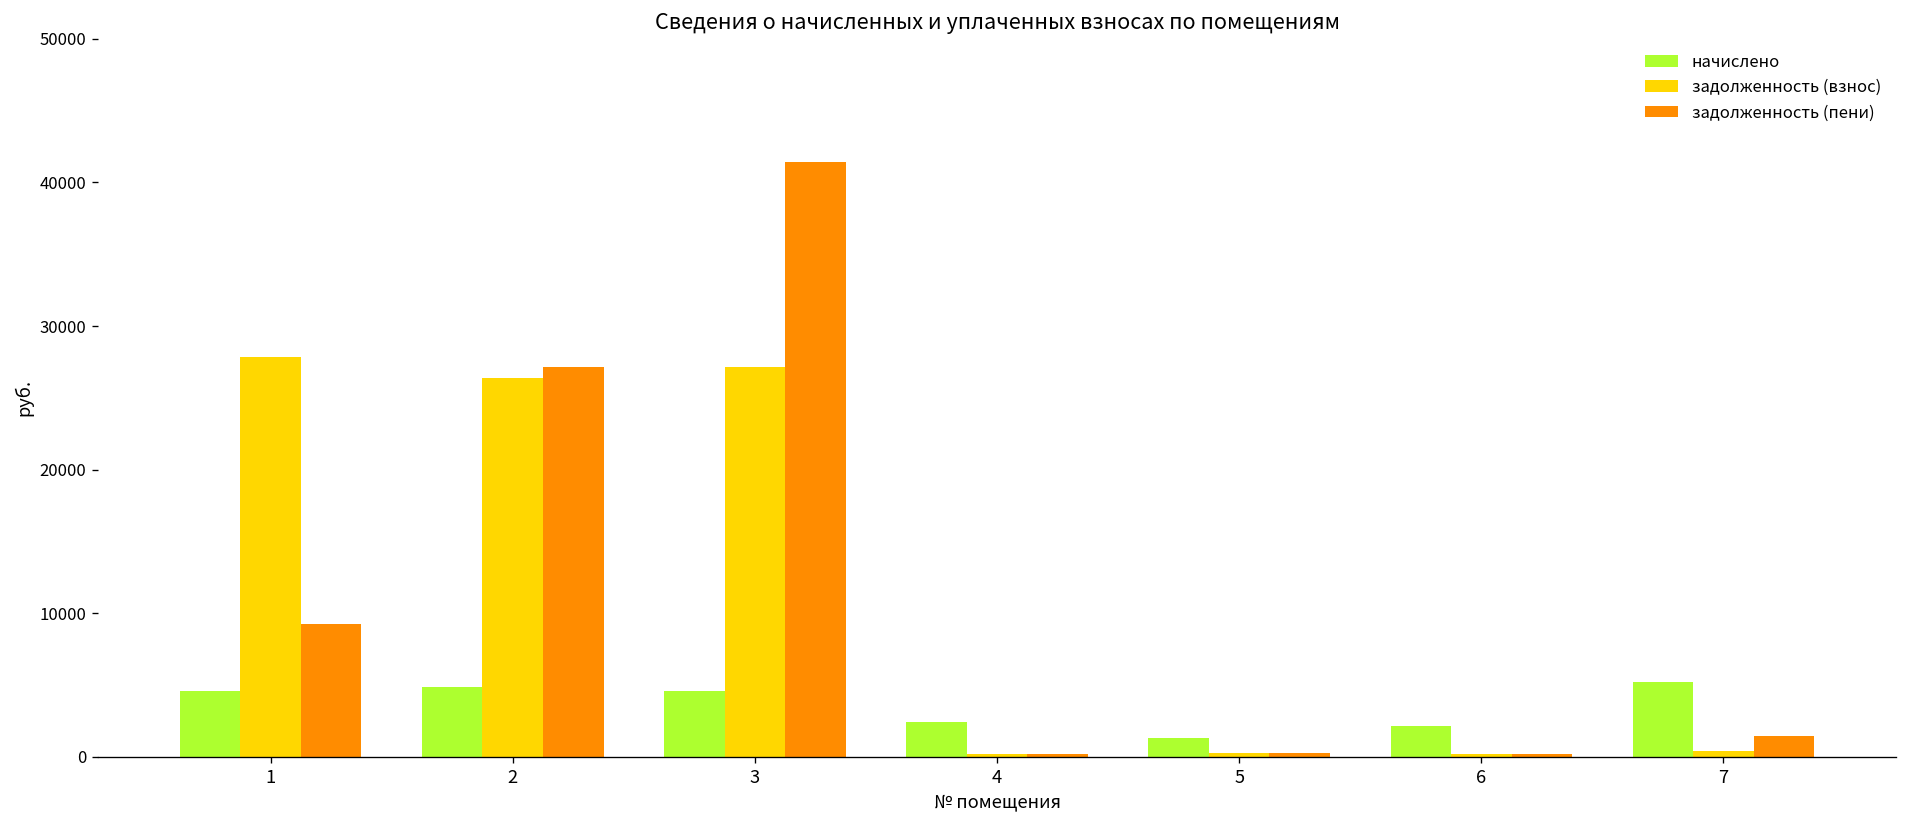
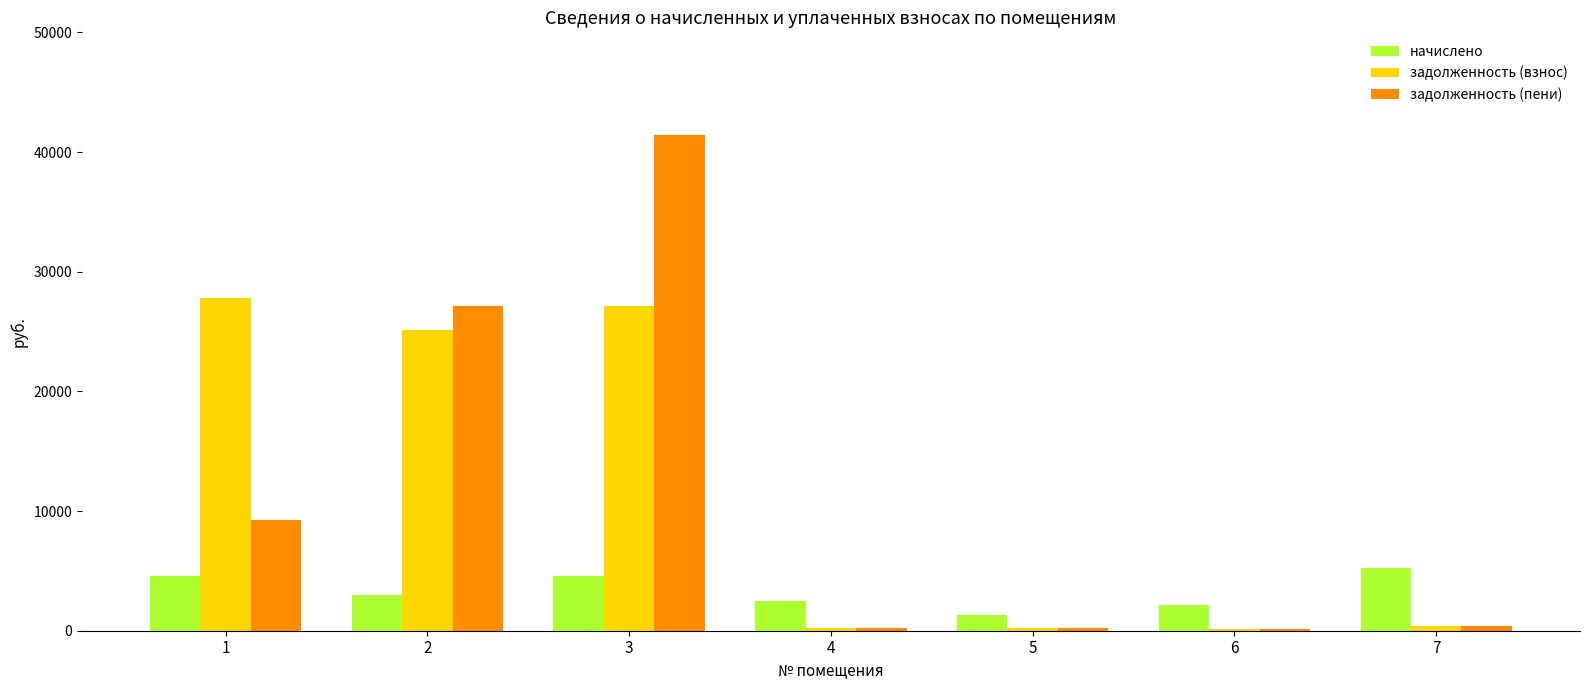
  {
    "начислено": {
      "1": 4600,
-     "2": 4900,
+     "2": 3000,
      "3": 4600,
      "4": 2500,
      "5": 1300,
      "6": 2100,
      "7": 5200
    },
    "задолженность (взнос)": {
      "1": 27800,
-     "2": 26400,
+     "2": 25100,
      "3": 27100,
      "5": 200,
      "7": 400
    },
    "задолженность (пени)": {
      "1": 9200,
      "2": 27100,
      "3": 41400,
      "5": 200,
-     "7": 1500
+     "7": 400
    }
  }
